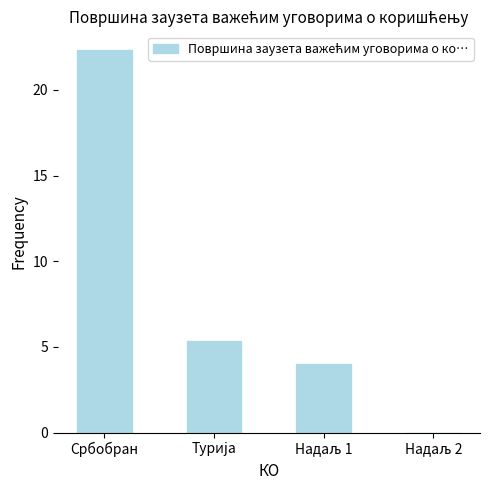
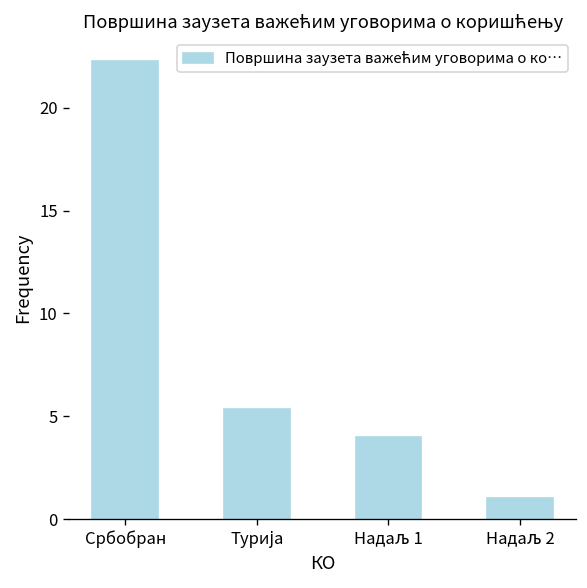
  {
    "Србобран": 22.3,
    "Турија": 5.4,
    "Надаљ 1": 4,
-   "Надаљ 2": 0
+   "Надаљ 2": 1
  }
